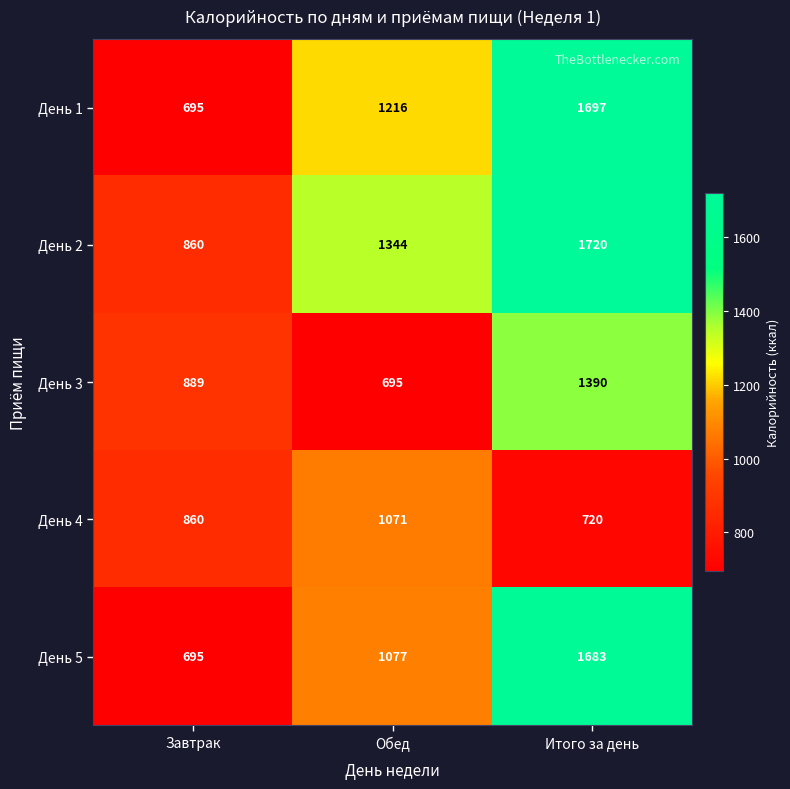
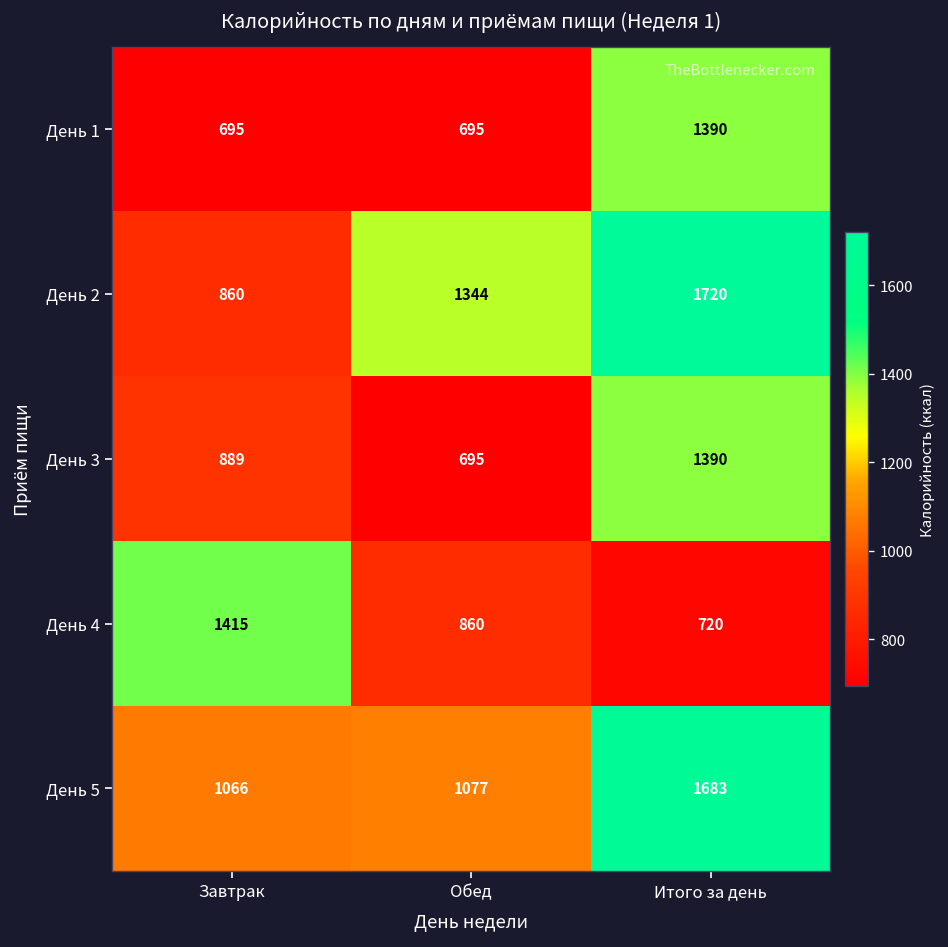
  {
    "День 1": {
      "Завтрак": 695,
-     "Обед": 1216,
-     "Итого за день": 1697
+     "Обед": 695,
+     "Итого за день": 1390
    },
    "День 2": {
      "Завтрак": 860,
      "Обед": 1344,
      "Итого за день": 1720
    },
    "День 3": {
      "Завтрак": 889,
      "Обед": 695,
      "Итого за день": 1390
    },
    "День 4": {
-     "Завтрак": 860,
-     "Обед": 1071,
+     "Завтрак": 1415,
+     "Обед": 860,
      "Итого за день": 720
    },
    "День 5": {
-     "Завтрак": 695,
+     "Завтрак": 1066,
      "Обед": 1077,
      "Итого за день": 1683
    }
  }
